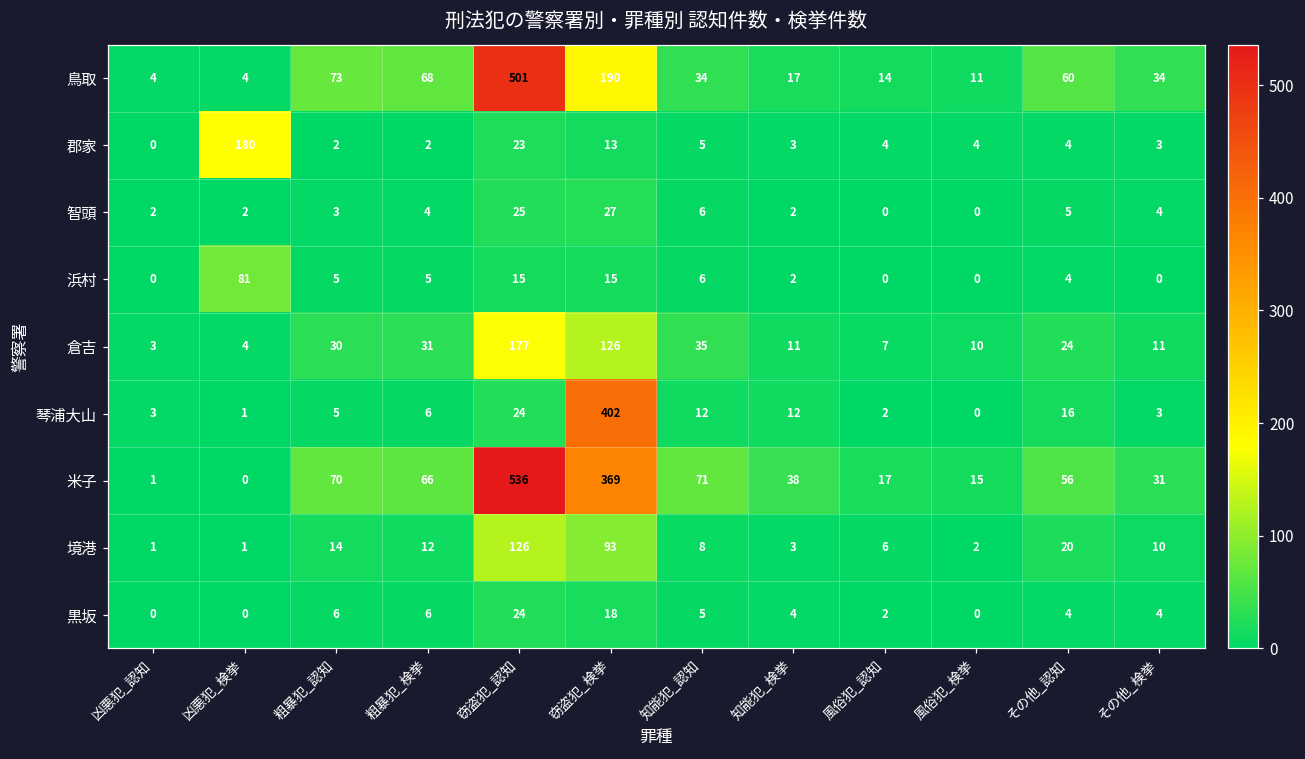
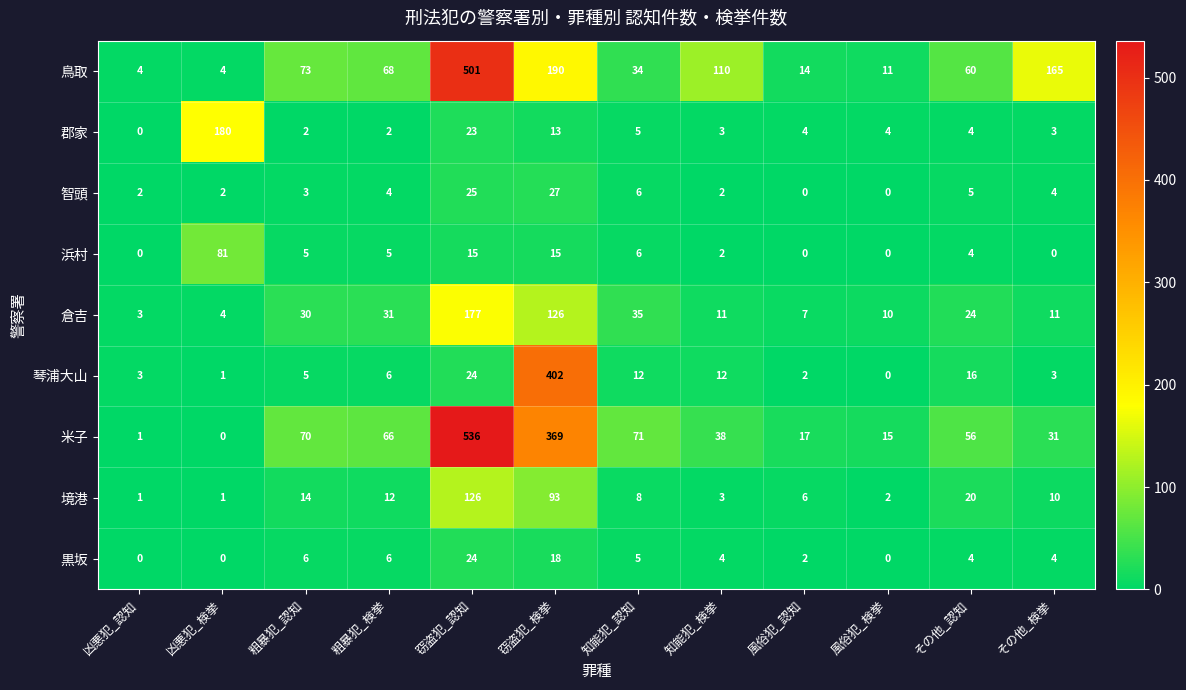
  {
    "鳥取": {
      "凶悪犯_認知": 4,
      "凶悪犯_検挙": 4,
      "粗暴犯_認知": 73,
      "粗暴犯_検挙": 68,
      "窃盗犯_認知": 501,
      "窃盗犯_検挙": 190,
      "知能犯_認知": 34,
-     "知能犯_検挙": 17,
+     "知能犯_検挙": 110,
      "風俗犯_認知": 14,
      "風俗犯_検挙": 11,
      "その他_認知": 60,
-     "その他_検挙": 34
+     "その他_検挙": 165
    },
    "郡家": {
      "凶悪犯_認知": 0,
      "凶悪犯_検挙": 180,
      "粗暴犯_認知": 2,
      "粗暴犯_検挙": 2,
      "窃盗犯_認知": 23,
      "窃盗犯_検挙": 13,
      "知能犯_認知": 5,
      "知能犯_検挙": 3,
      "風俗犯_認知": 4,
      "風俗犯_検挙": 4,
      "その他_認知": 4,
      "その他_検挙": 3
    },
    "智頭": {
      "凶悪犯_認知": 2,
      "凶悪犯_検挙": 2,
      "粗暴犯_認知": 3,
      "粗暴犯_検挙": 4,
      "窃盗犯_認知": 25,
      "窃盗犯_検挙": 27,
      "知能犯_認知": 6,
      "知能犯_検挙": 2,
      "風俗犯_認知": 0,
      "風俗犯_検挙": 0,
      "その他_認知": 5,
      "その他_検挙": 4
    },
    "浜村": {
      "凶悪犯_認知": 0,
      "凶悪犯_検挙": 81,
      "粗暴犯_認知": 5,
      "粗暴犯_検挙": 5,
      "窃盗犯_認知": 15,
      "窃盗犯_検挙": 15,
      "知能犯_認知": 6,
      "知能犯_検挙": 2,
      "風俗犯_認知": 0,
      "風俗犯_検挙": 0,
      "その他_認知": 4,
      "その他_検挙": 0
    },
    "倉吉": {
      "凶悪犯_認知": 3,
      "凶悪犯_検挙": 4,
      "粗暴犯_認知": 30,
      "粗暴犯_検挙": 31,
      "窃盗犯_認知": 177,
      "窃盗犯_検挙": 126,
      "知能犯_認知": 35,
      "知能犯_検挙": 11,
      "風俗犯_認知": 7,
      "風俗犯_検挙": 10,
      "その他_認知": 24,
      "その他_検挙": 11
    },
    "琴浦大山": {
      "凶悪犯_認知": 3,
      "凶悪犯_検挙": 1,
      "粗暴犯_認知": 5,
      "粗暴犯_検挙": 6,
      "窃盗犯_認知": 24,
      "窃盗犯_検挙": 402,
      "知能犯_認知": 12,
      "知能犯_検挙": 12,
      "風俗犯_認知": 2,
      "風俗犯_検挙": 0,
      "その他_認知": 16,
      "その他_検挙": 3
    },
    "米子": {
      "凶悪犯_認知": 1,
      "凶悪犯_検挙": 0,
      "粗暴犯_認知": 70,
      "粗暴犯_検挙": 66,
      "窃盗犯_認知": 536,
      "窃盗犯_検挙": 369,
      "知能犯_認知": 71,
      "知能犯_検挙": 38,
      "風俗犯_認知": 17,
      "風俗犯_検挙": 15,
      "その他_認知": 56,
      "その他_検挙": 31
    },
    "境港": {
      "凶悪犯_認知": 1,
      "凶悪犯_検挙": 1,
      "粗暴犯_認知": 14,
      "粗暴犯_検挙": 12,
      "窃盗犯_認知": 126,
      "窃盗犯_検挙": 93,
      "知能犯_認知": 8,
      "知能犯_検挙": 3,
      "風俗犯_認知": 6,
      "風俗犯_検挙": 2,
      "その他_認知": 20,
      "その他_検挙": 10
    },
    "黒坂": {
      "凶悪犯_認知": 0,
      "凶悪犯_検挙": 0,
      "粗暴犯_認知": 6,
      "粗暴犯_検挙": 6,
      "窃盗犯_認知": 24,
      "窃盗犯_検挙": 18,
      "知能犯_認知": 5,
      "知能犯_検挙": 4,
      "風俗犯_認知": 2,
      "風俗犯_検挙": 0,
      "その他_認知": 4,
      "その他_検挙": 4
    }
  }
